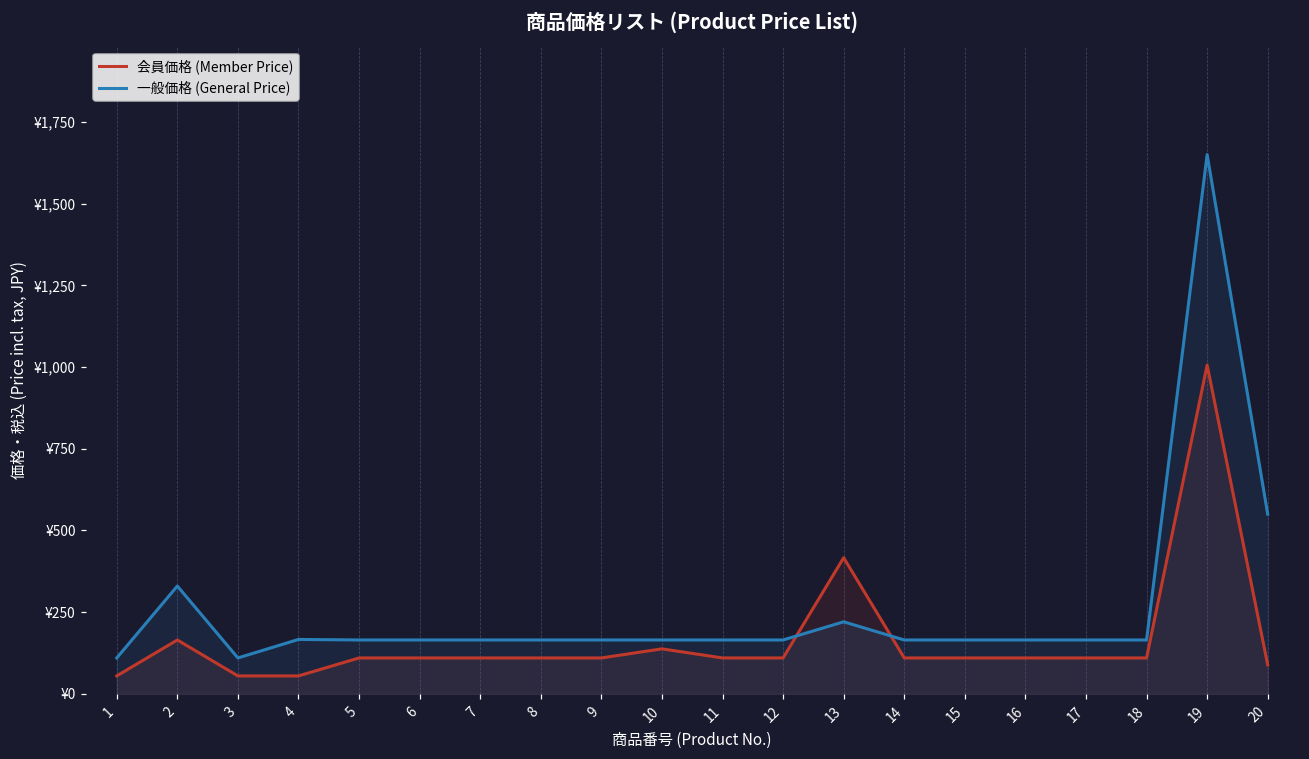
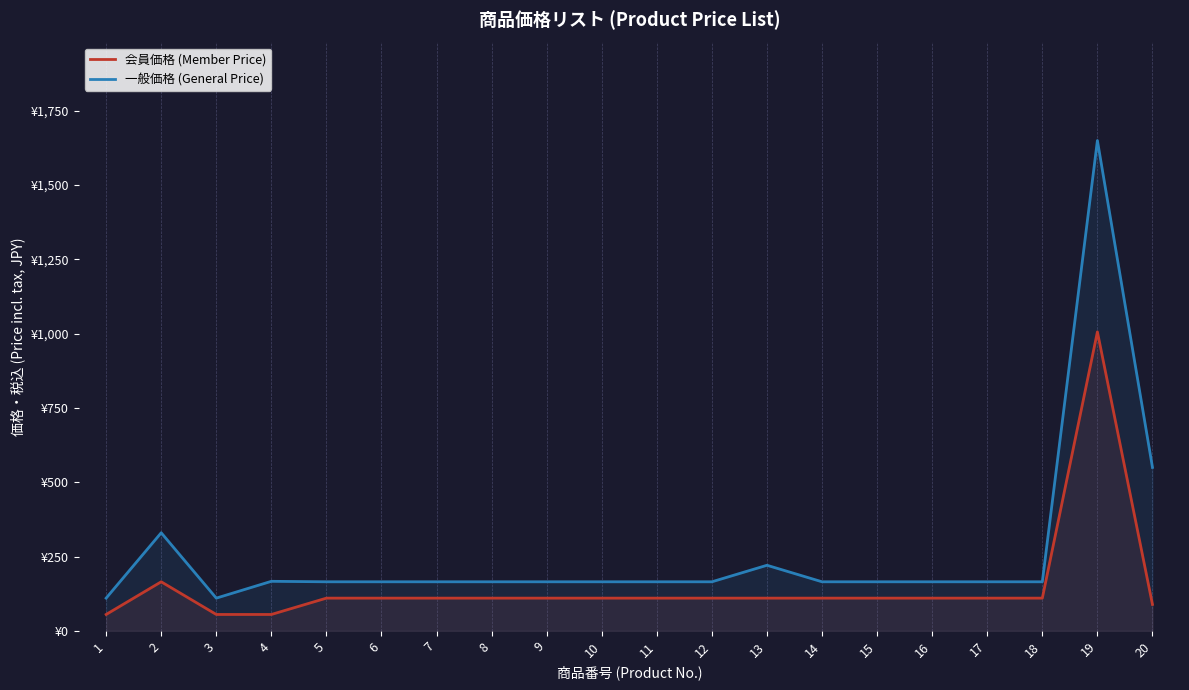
  {
    "会員価格 (Member Price)": {
      "1": "¥60",
      "2": "¥170",
      "3": "¥60",
      "4": "¥60",
      "5": "¥110",
      "6": "¥110",
      "7": "¥110",
      "8": "¥110",
      "9": "¥110",
-     "10": "¥140",
+     "10": "¥110",
      "11": "¥110",
      "12": "¥110",
-     "13": "¥420",
+     "13": "¥110",
      "14": "¥110",
      "15": "¥110",
      "16": "¥110",
      "17": "¥110",
      "18": "¥110",
      "19": "¥1,010",
      "20": "¥90"
    },
    "一般価格 (General Price)": {
      "1": "¥110",
      "2": "¥330",
      "3": "¥110",
      "4": "¥170",
      "5": "¥170",
      "6": "¥170",
      "7": "¥170",
      "8": "¥170",
      "9": "¥170",
      "10": "¥170",
      "11": "¥170",
      "12": "¥170",
      "13": "¥220",
      "14": "¥170",
      "15": "¥170",
      "16": "¥170",
      "17": "¥170",
      "18": "¥170",
      "19": "¥1,650",
      "20": "¥550"
    }
  }
